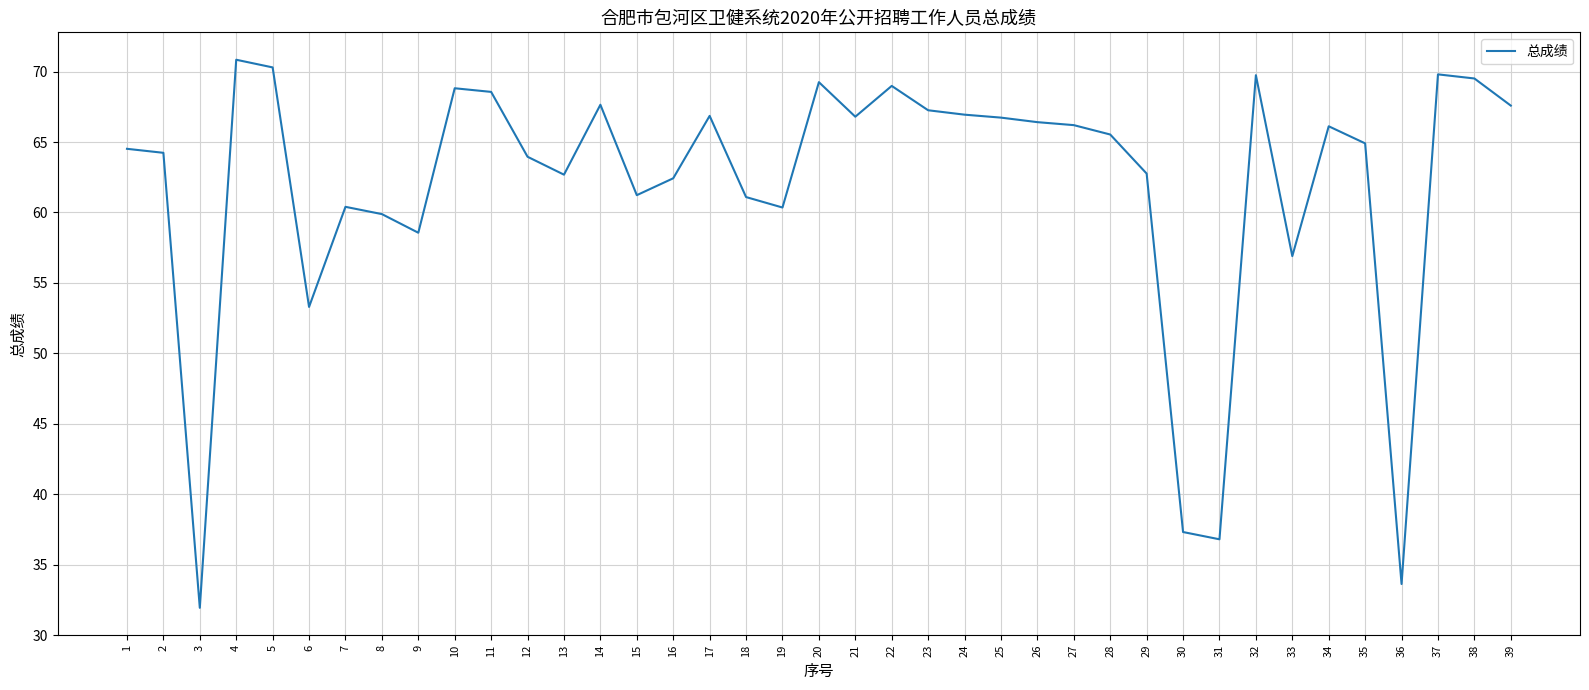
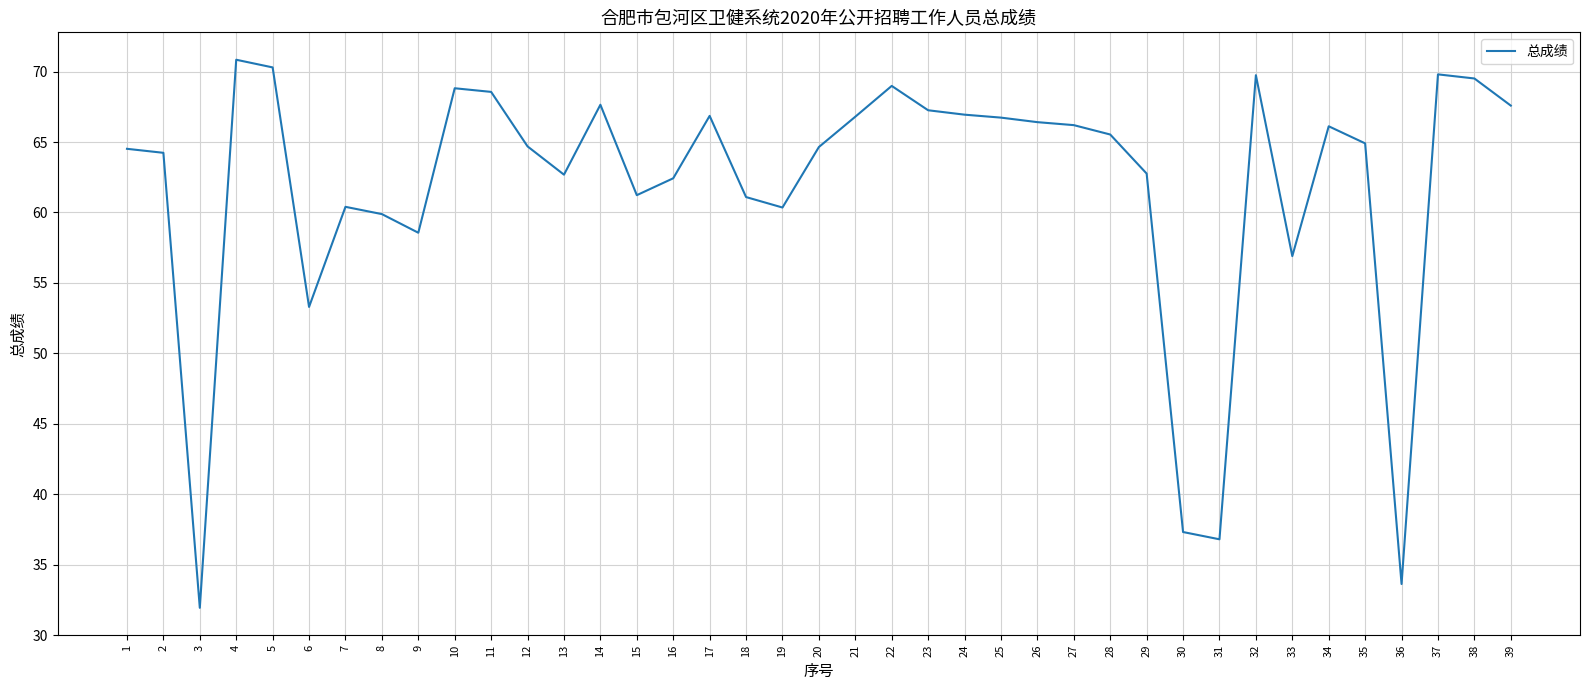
  {
    "1": 64.5,
    "2": 64.2,
    "3": 31.9,
    "4": 70.8,
    "5": 70.3,
    "6": 53.3,
    "7": 60.4,
    "8": 59.9,
    "9": 58.6,
    "10": 68.8,
    "11": 68.6,
-   "12": 64.0,
+   "12": 64.7,
    "13": 62.7,
    "14": 67.6,
    "15": 61.2,
    "16": 62.4,
    "17": 66.9,
    "18": 61.1,
    "19": 60.4,
-   "20": 69.3,
+   "20": 64.6,
    "21": 66.8,
    "22": 69.0,
    "23": 67.3,
    "24": 66.9,
    "25": 66.7,
    "26": 66.4,
    "27": 66.2,
    "28": 65.5,
    "29": 62.8,
    "30": 37.3,
    "31": 36.8,
    "32": 69.7,
    "33": 56.9,
    "34": 66.1,
    "35": 64.9,
    "36": 33.6,
    "37": 69.8,
    "38": 69.5,
    "39": 67.6
  }
